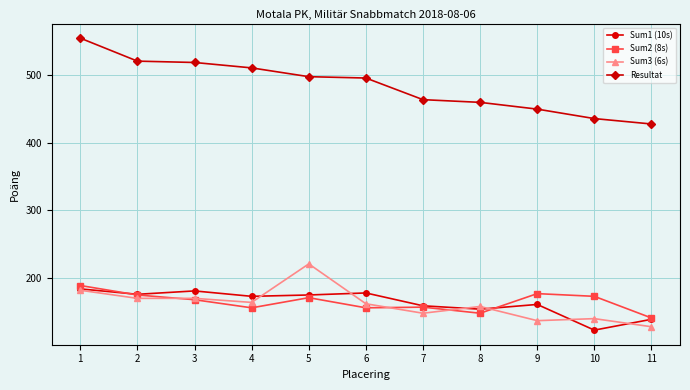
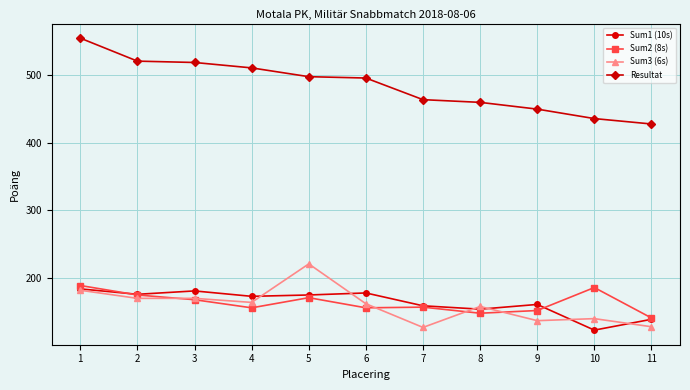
  {
    "Sum2 (8s)": {
      "1": 190,
      "4": 160,
      "5": 170,
      "6": 160,
      "8": 150,
-     "9": 180,
-     "10": 170
+     "9": 150,
+     "10": 190
    },
    "Sum3 (6s)": {
      "2": 170,
      "4": 160,
      "5": 220,
      "6": 160,
-     "7": 150,
+     "7": 130,
      "8": 160,
      "9": 140,
      "10": 140,
      "11": 130
    }
  }
